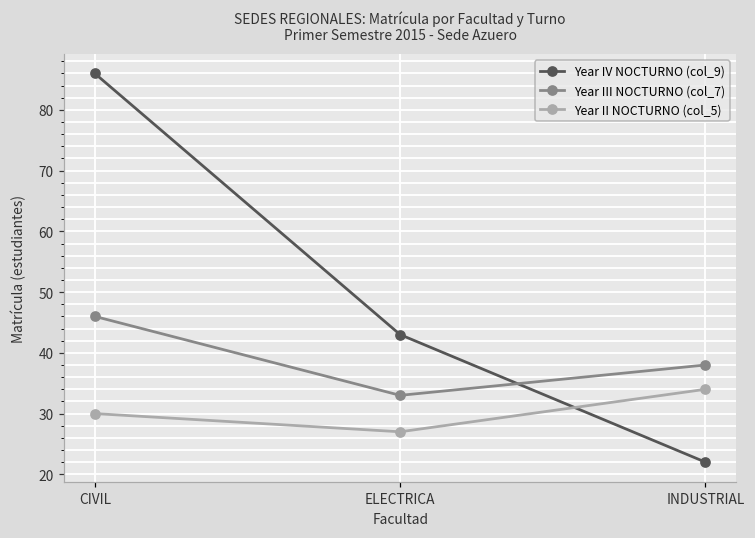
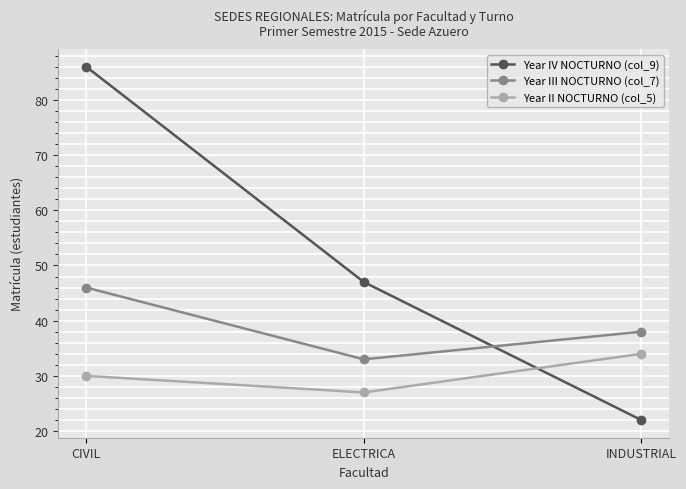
  {
    "Year IV NOCTURNO (col_9)": {
      "CIVIL": 86,
-     "ELECTRICA": 43,
+     "ELECTRICA": 47,
      "INDUSTRIAL": 22
    }
  }
